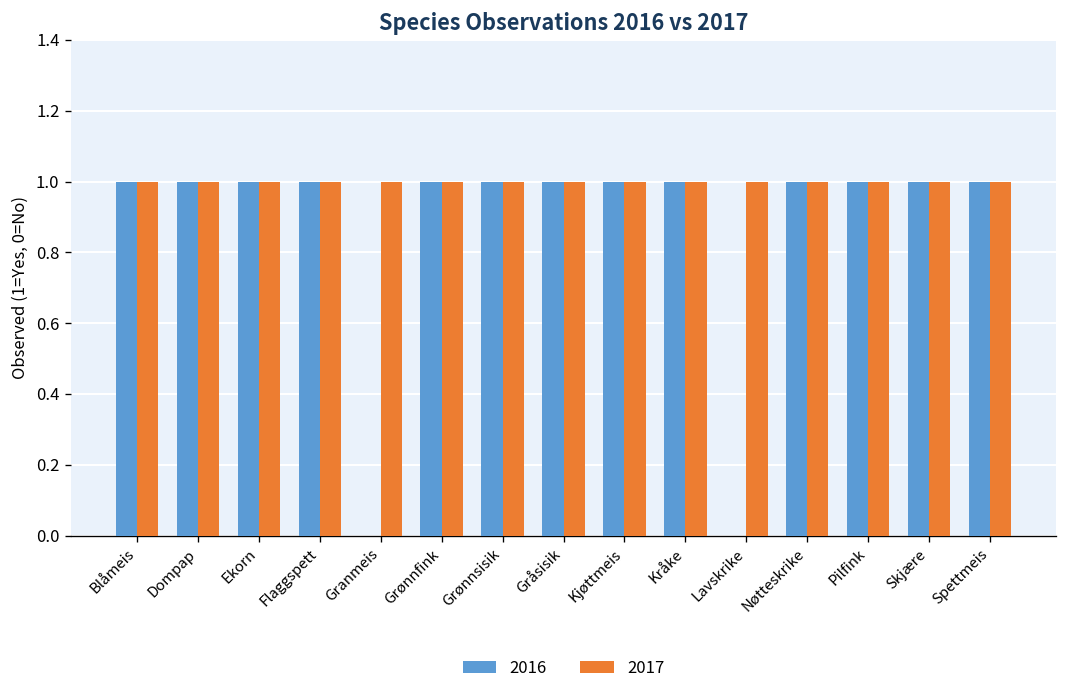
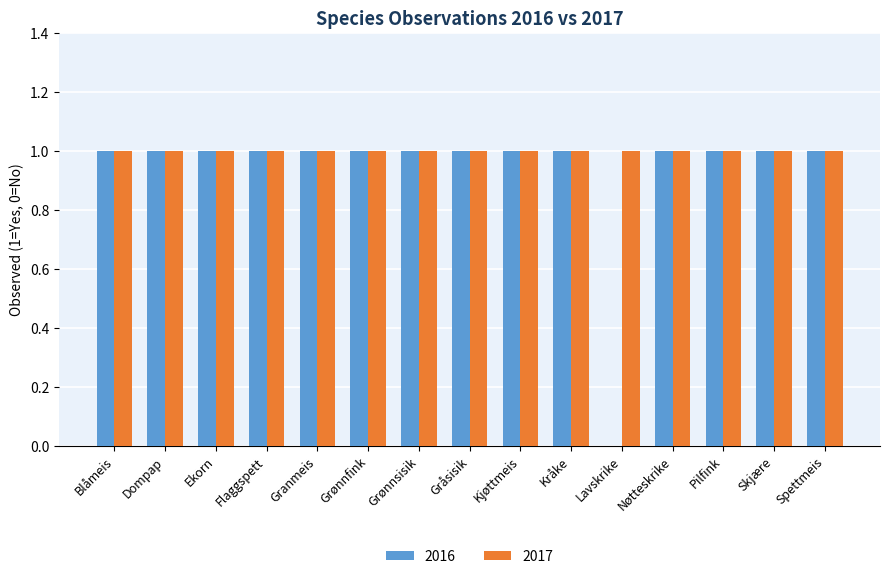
  {
    "2016": {
      "Blåmeis": 1,
      "Dompap": 1,
      "Ekorn": 1,
      "Flaggspett": 1,
-     "Granmeis": 0,
+     "Granmeis": 1,
      "Grønnfink": 1,
      "Grønnsisik": 1,
      "Gråsisik": 1,
      "Kjøttmeis": 1,
      "Kråke": 1,
      "Lavskrike": 0,
      "Nøtteskrike": 1,
      "Pilfink": 1,
      "Skjære": 1,
      "Spettmeis": 1
    },
    "2017": {
      "Blåmeis": 1,
      "Dompap": 1,
      "Ekorn": 1,
      "Flaggspett": 1,
      "Granmeis": 1,
      "Grønnfink": 1,
      "Grønnsisik": 1,
      "Gråsisik": 1,
      "Kjøttmeis": 1,
      "Kråke": 1,
      "Lavskrike": 1,
      "Nøtteskrike": 1,
      "Pilfink": 1,
      "Skjære": 1,
      "Spettmeis": 1
    }
  }
